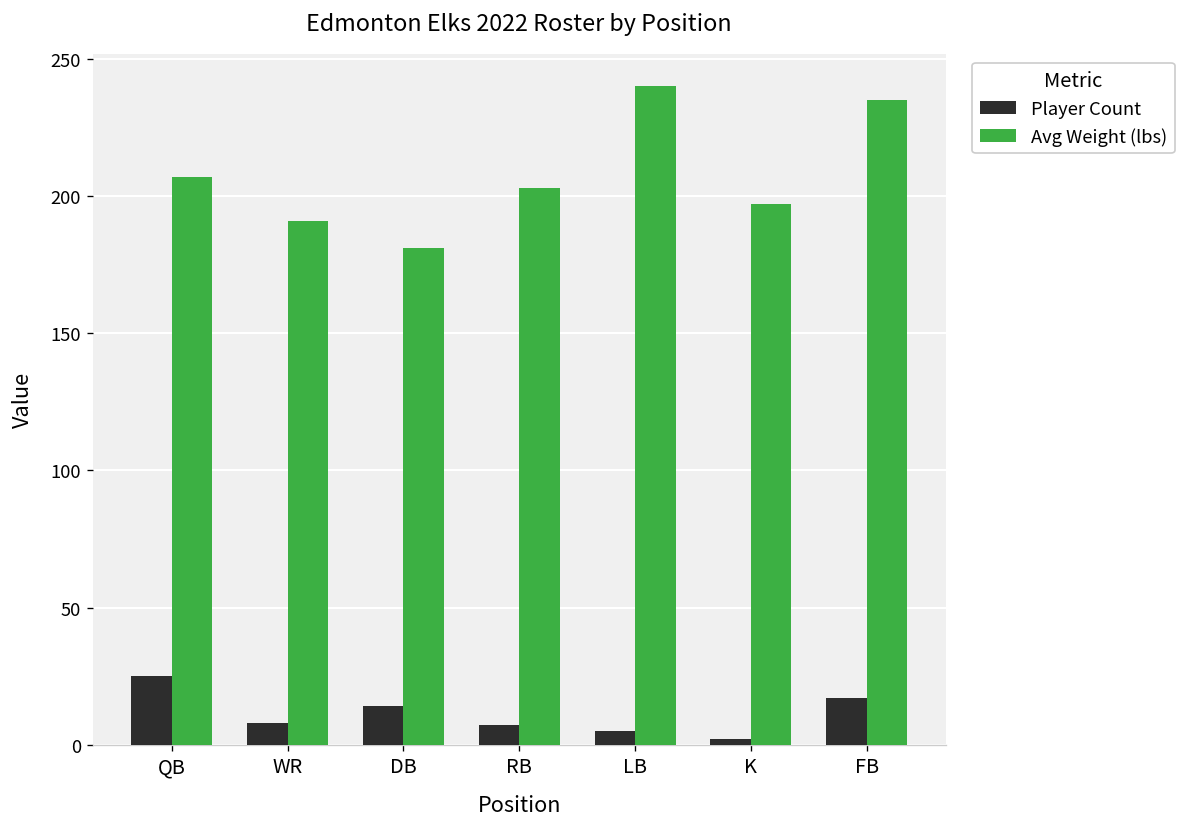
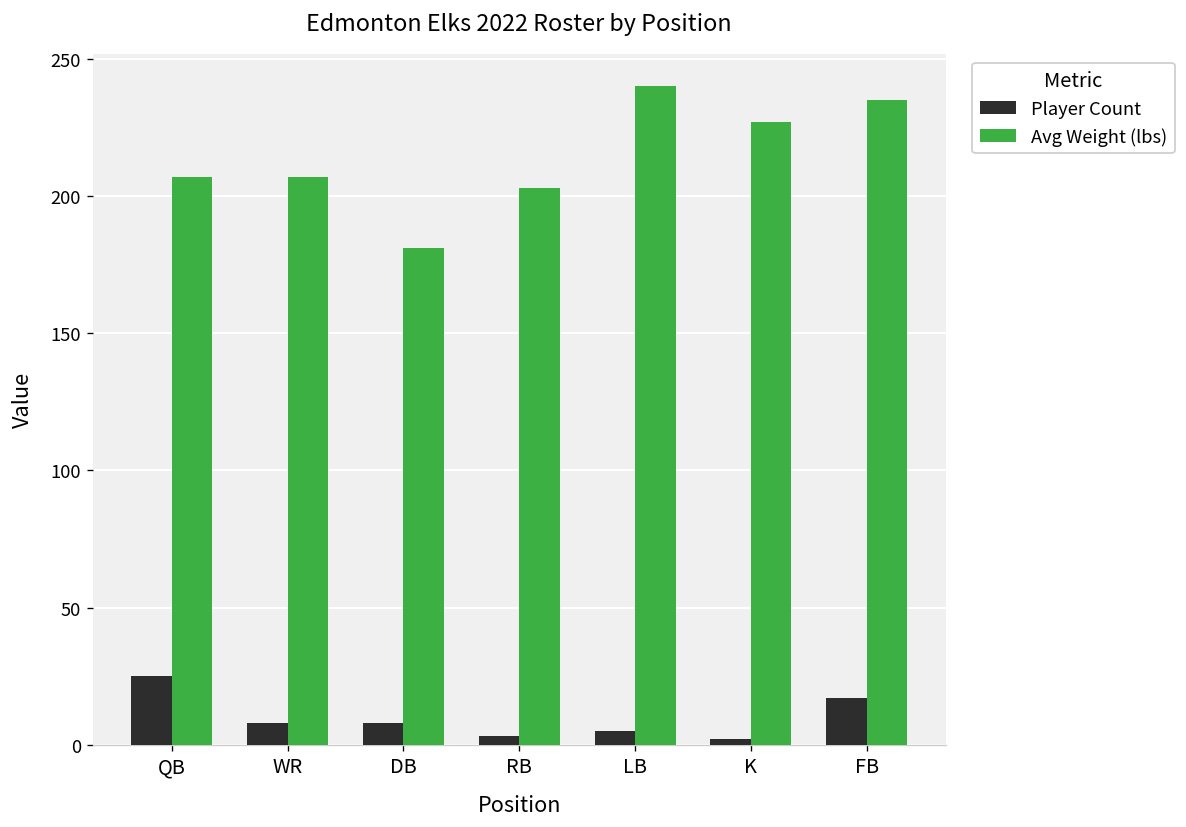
  {
    "Player Count": {
      "QB": 25,
      "WR": 8,
-     "DB": 14,
-     "RB": 7,
+     "DB": 8,
+     "RB": 3,
      "LB": 5,
      "K": 2,
      "FB": 17
    },
    "Avg Weight (lbs)": {
      "QB": 207,
-     "WR": 191,
+     "WR": 207,
      "DB": 181,
      "RB": 203,
      "LB": 240,
-     "K": 197,
+     "K": 227,
      "FB": 235
    }
  }
